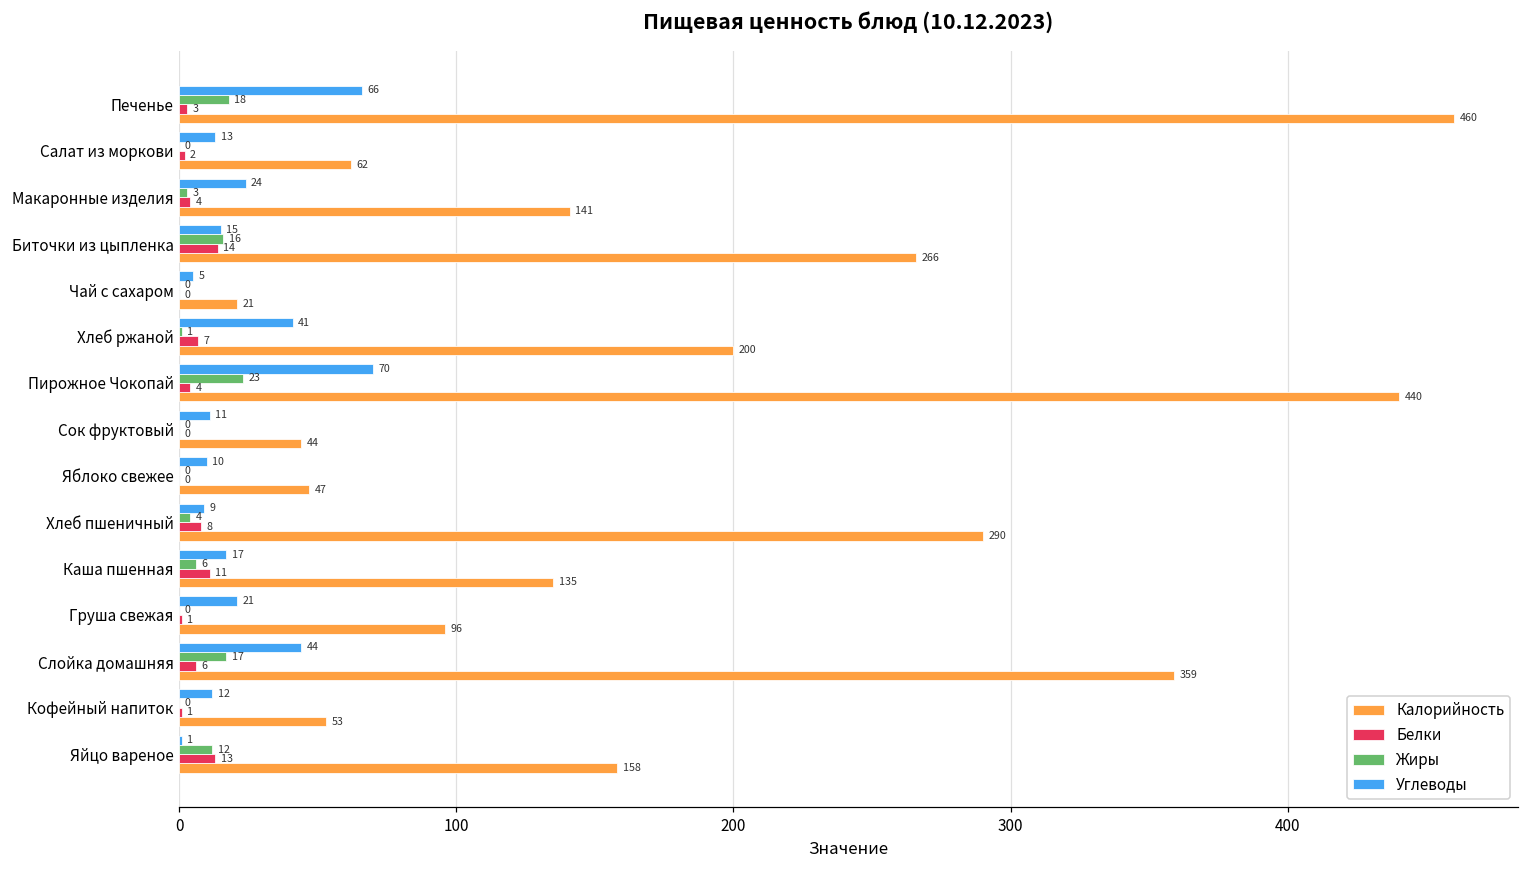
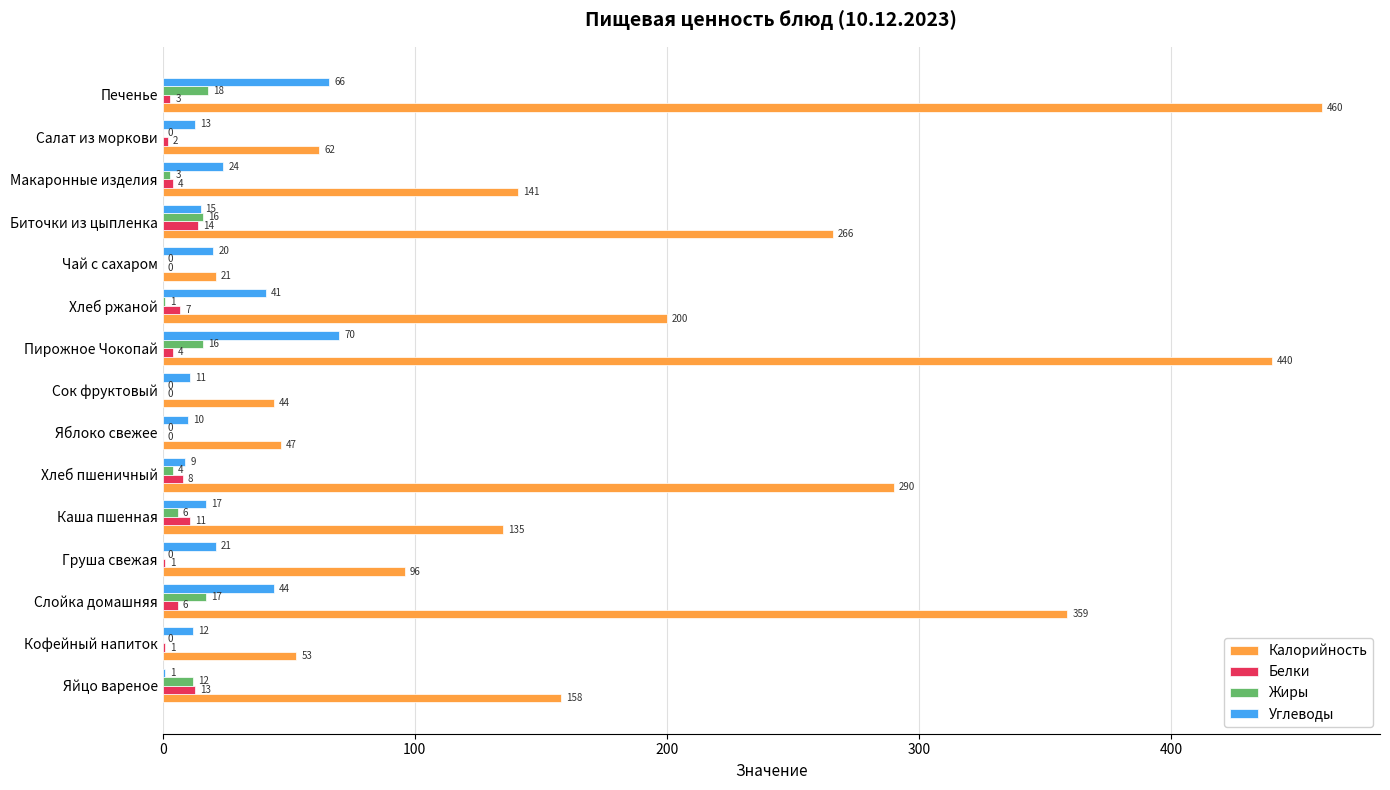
  {
    "Калорийность": {
      "Печенье": 460,
      "Салат из моркови": 62,
      "Макаронные изделия": 141,
      "Биточки из цыпленка": 266,
      "Чай с сахаром": 21,
      "Хлеб ржаной": 200,
      "Пирожное Чокопай": 440,
      "Сок фруктовый": 44,
      "Яблоко свежее": 47,
      "Хлеб пшеничный": 290,
      "Каша пшенная": 135,
      "Груша свежая": 96,
      "Слойка домашняя": 359,
      "Кофейный напиток": 53,
      "Яйцо вареное": 158
    },
    "Белки": {
      "Печенье": 3,
      "Салат из моркови": 2,
      "Макаронные изделия": 4,
      "Биточки из цыпленка": 14,
      "Хлеб ржаной": 7,
      "Пирожное Чокопай": 4,
      "Сок фруктовый": 0,
      "Яблоко свежее": 0,
      "Хлеб пшеничный": 8,
      "Каша пшенная": 11,
      "Груша свежая": 1,
      "Слойка домашняя": 6,
      "Кофейный напиток": 1,
      "Яйцо вареное": 13
    },
    "Жиры": {
      "Печенье": 18,
      "Салат из моркови": 0,
      "Макаронные изделия": 3,
      "Биточки из цыпленка": 16,
      "Хлеб ржаной": 1,
-     "Пирожное Чокопай": 23,
+     "Пирожное Чокопай": 16,
      "Сок фруктовый": 0,
      "Яблоко свежее": 0,
      "Хлеб пшеничный": 4,
      "Каша пшенная": 6,
      "Груша свежая": 0,
      "Слойка домашняя": 17,
      "Кофейный напиток": 0,
      "Яйцо вареное": 12
    },
    "Углеводы": {
      "Печенье": 66,
      "Салат из моркови": 13,
      "Макаронные изделия": 24,
      "Биточки из цыпленка": 15,
-     "Чай с сахаром": 5,
+     "Чай с сахаром": 20,
      "Хлеб ржаной": 41,
      "Пирожное Чокопай": 70,
      "Сок фруктовый": 11,
      "Яблоко свежее": 10,
      "Хлеб пшеничный": 9,
      "Каша пшенная": 17,
      "Груша свежая": 21,
      "Слойка домашняя": 44,
      "Кофейный напиток": 12,
      "Яйцо вареное": 1
    }
  }
